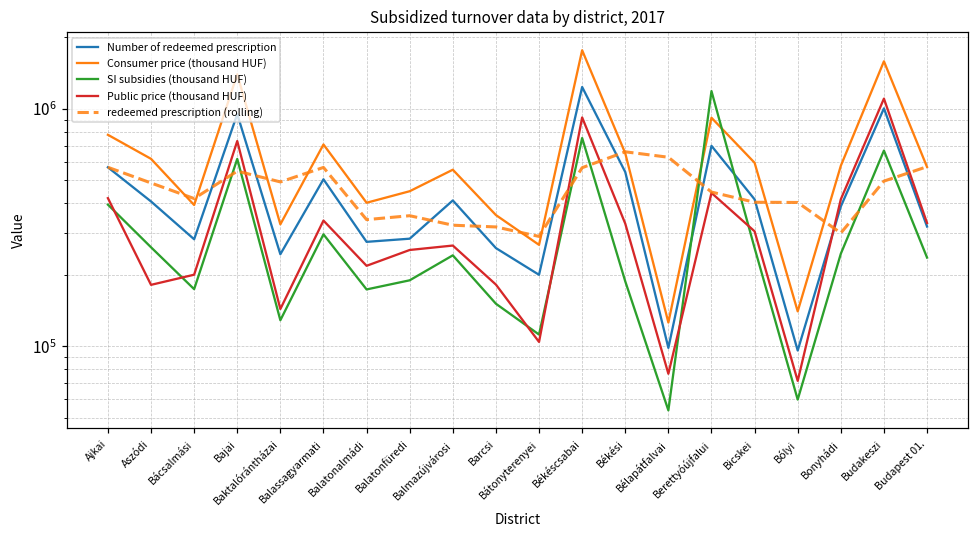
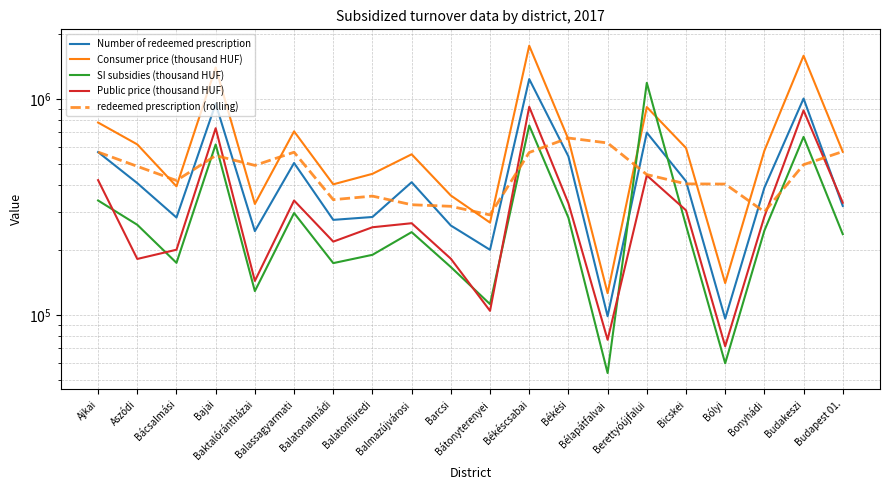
  {
    "Number of redeemed prescription": {
      "Aszódi": 410000,
      "Bácsalmási": 280000,
      "Baktalórántházai": 240000,
      "Balassagyarmati": 510000,
      "Balatonalmádi": 280000,
      "Balatonfüredi": 280000,
      "Balmazújvárosi": 410000,
      "Barcsi": 260000,
      "Bátonyterenyei": 200000,
      "Békéscsabai": 1200000,
      "Békési": 540000,
      "Bélapátfalvai": 100000,
      "Berettyóújfalui": 700000,
      "Bicskei": 420000,
      "Bólyi": 100000,
      "Bonyhádi": 390000,
      "Budakeszi": 1000000,
      "Budapest 01.": 320000
    },
    "SI subsidies (thousand HUF)": {
-     "Ajkai": 390000,
+     "Ajkai": 340000,
      "Aszódi": 260000,
      "Bácsalmási": 170000,
      "Bajai": 620000,
      "Baktalórántházai": 130000,
      "Balassagyarmati": 300000,
      "Balatonalmádi": 170000,
      "Balatonfüredi": 190000,
      "Balmazújvárosi": 240000,
-     "Barcsi": 150000,
+     "Barcsi": 170000,
      "Bátonyterenyei": 110000,
      "Békéscsabai": 750000,
-     "Békési": 190000,
+     "Békési": 280000,
      "Bélapátfalvai": 54000,
      "Berettyóújfalui": 1200000,
      "Bicskei": 260000,
      "Bólyi": 60000,
      "Bonyhádi": 250000,
      "Budakeszi": 670000,
      "Budapest 01.": 240000
    },
    "Public price (thousand HUF)": {
      "Ajkai": 420000,
      "Aszódi": 180000,
      "Bácsalmási": 200000,
      "Bajai": 730000,
      "Baktalórántházai": 140000,
      "Balassagyarmati": 340000,
      "Balatonalmádi": 220000,
      "Balatonfüredi": 250000,
      "Balmazújvárosi": 270000,
      "Barcsi": 180000,
      "Bátonyterenyei": 100000,
      "Békéscsabai": 920000,
      "Békési": 330000,
      "Bélapátfalvai": 77000,
      "Bicskei": 300000,
      "Bólyi": 71000,
-     "Bonyhádi": 420000,
-     "Budakeszi": 1100000,
+     "Bonyhádi": 280000,
+     "Budakeszi": 890000,
      "Budapest 01.": 330000
    }
  }
